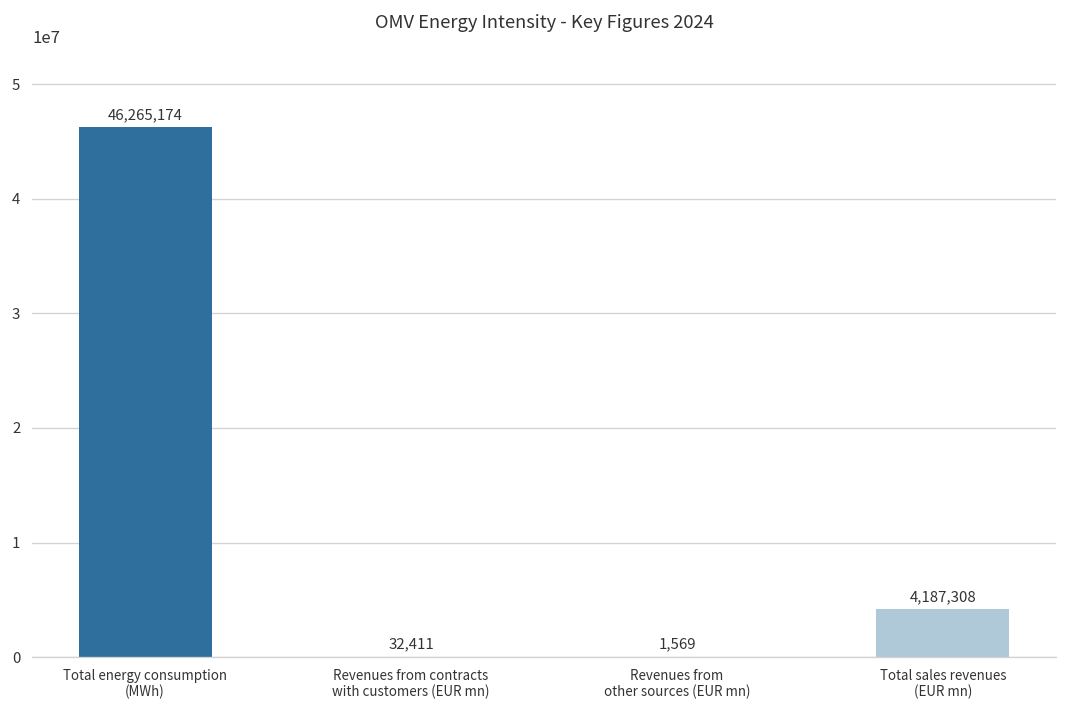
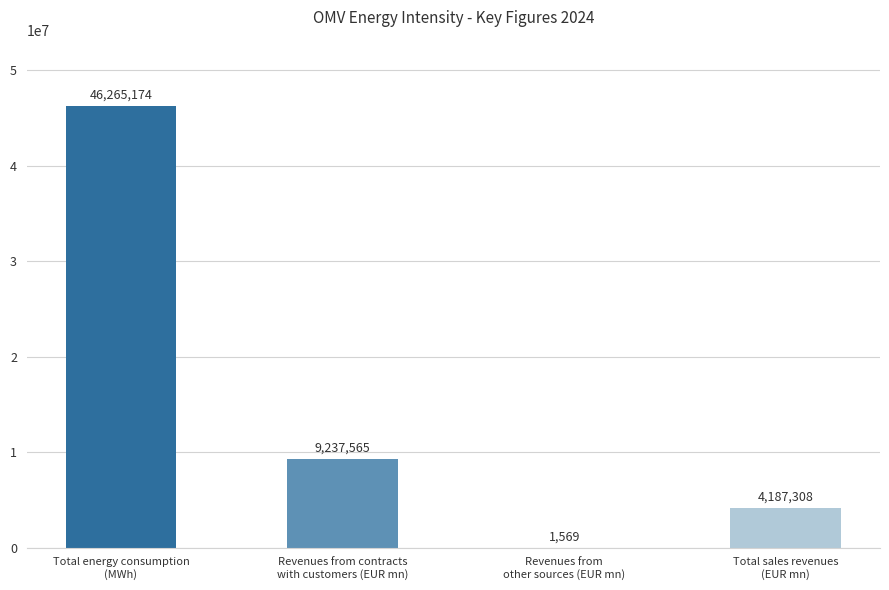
  {
    "Total energy consumption (MWh)": "46,265,174",
-   "Revenues from contracts with customers (EUR mn)": "32,411",
+   "Revenues from contracts with customers (EUR mn)": "9,237,565",
    "Revenues from other sources (EUR mn)": "1,569",
    "Total sales revenues (EUR mn)": "4,187,308"
  }
